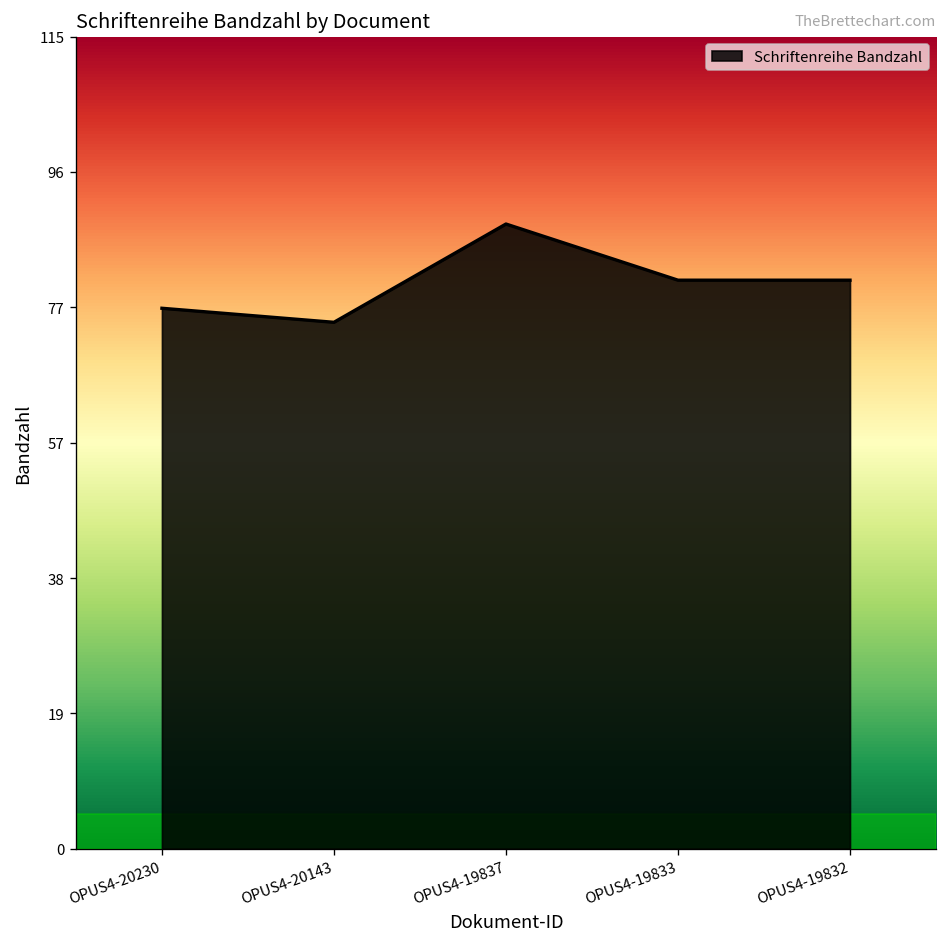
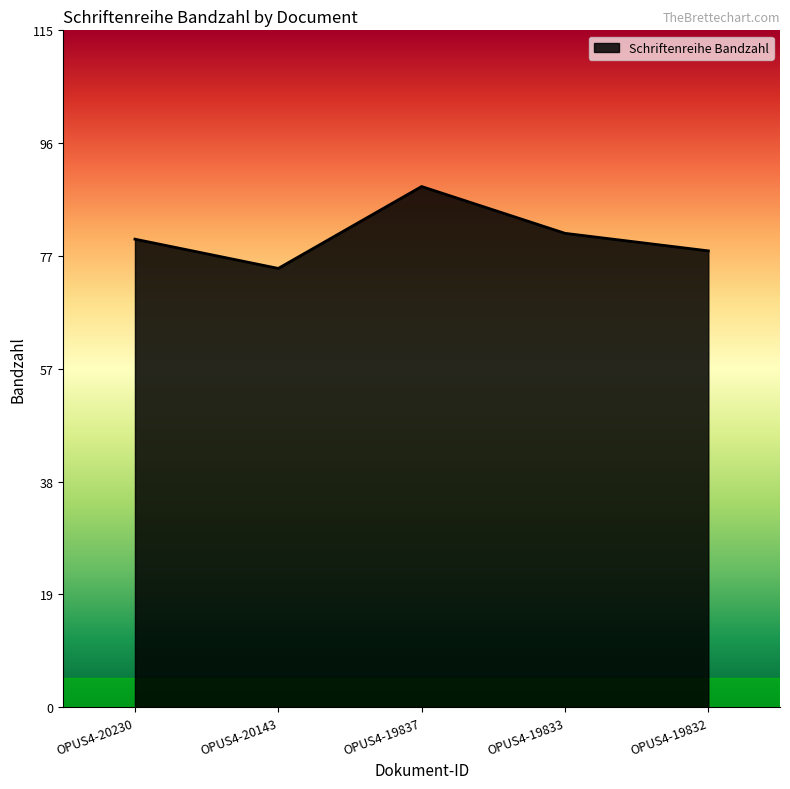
  {
-   "OPUS4-20230": 77,
+   "OPUS4-20230": 80,
    "OPUS4-20143": 75,
    "OPUS4-19837": 89,
    "OPUS4-19833": 81,
-   "OPUS4-19832": 81
+   "OPUS4-19832": 78
  }
